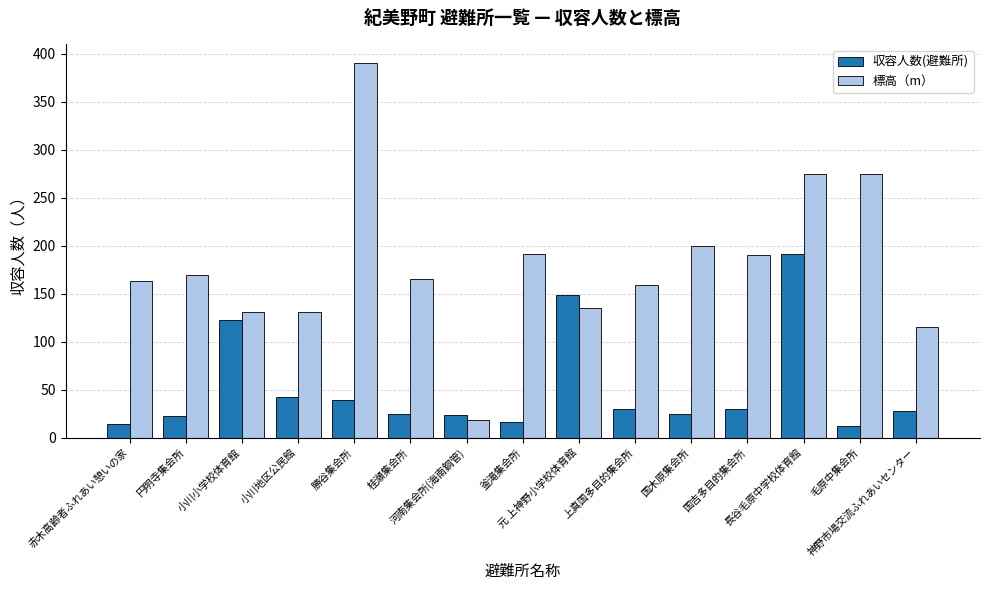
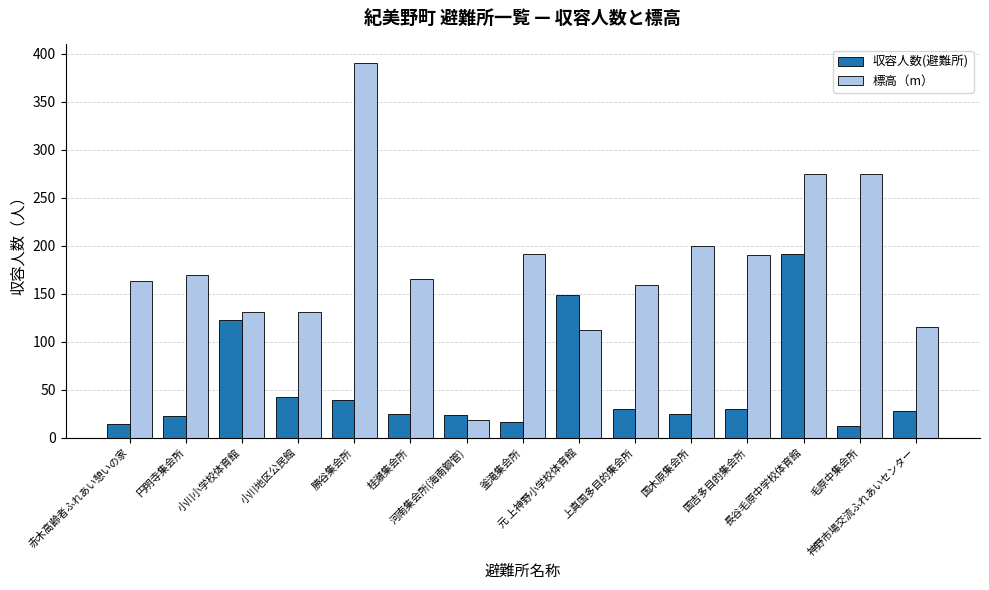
  {
    "収容人数(避難所)": {
      "赤木高齢者ふれあい憩いの家": 10,
      "円明寺集会所": 20,
      "小川小学校体育館": 120,
      "小川地区公民館": 40,
      "勝谷集会所": 40,
      "桂瀬集会所": 30,
      "河南集会所(海南鋼管)": 20,
      "釜滝集会所": 20,
      "元 上神野小学校体育館": 150,
      "上真国多目的集会所": 30,
      "国木原集会所": 30,
      "国吉多目的集会所": 30,
      "長谷毛原中学校体育館": 190,
      "毛原中集会所": 10,
      "神野市場交流ふれあいセンター": 30
    },
    "標高（m）": {
      "赤木高齢者ふれあい憩いの家": 160,
      "円明寺集会所": 170,
      "小川小学校体育館": 130,
      "小川地区公民館": 130,
      "勝谷集会所": 390,
      "桂瀬集会所": 170,
      "河南集会所(海南鋼管)": 20,
      "釜滝集会所": 190,
-     "元 上神野小学校体育館": 140,
+     "元 上神野小学校体育館": 110,
      "上真国多目的集会所": 160,
      "国木原集会所": 200,
      "国吉多目的集会所": 190,
      "長谷毛原中学校体育館": 280,
      "毛原中集会所": 280,
      "神野市場交流ふれあいセンター": 120
    }
  }
